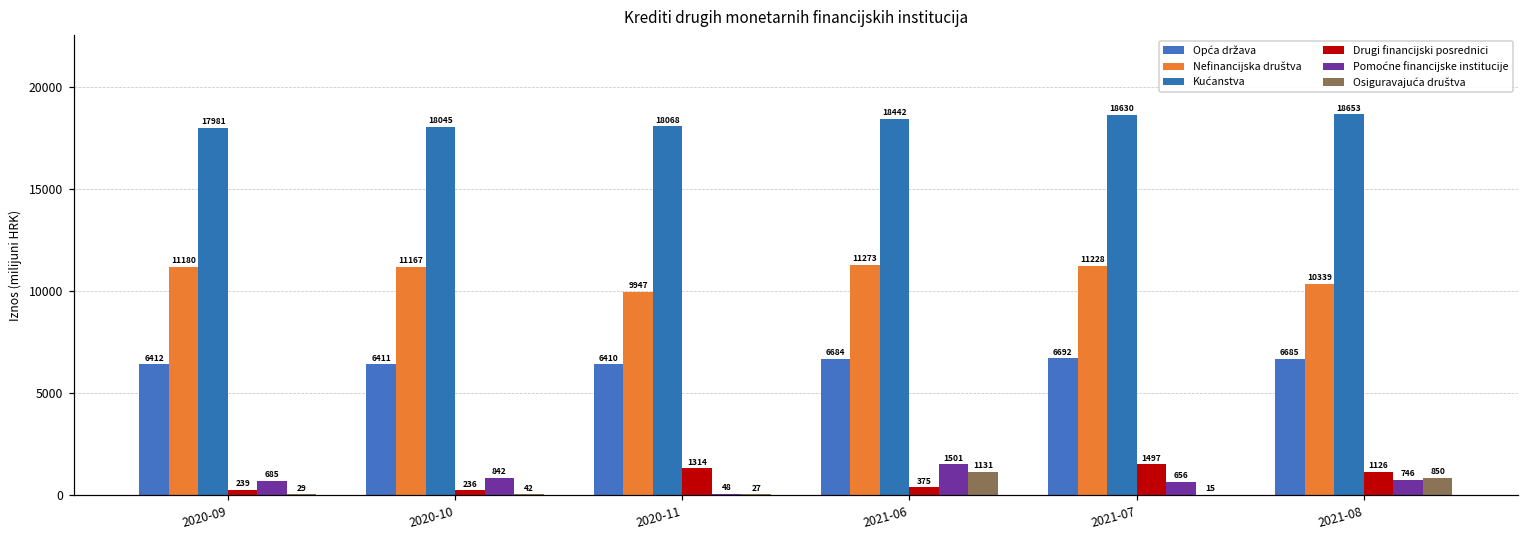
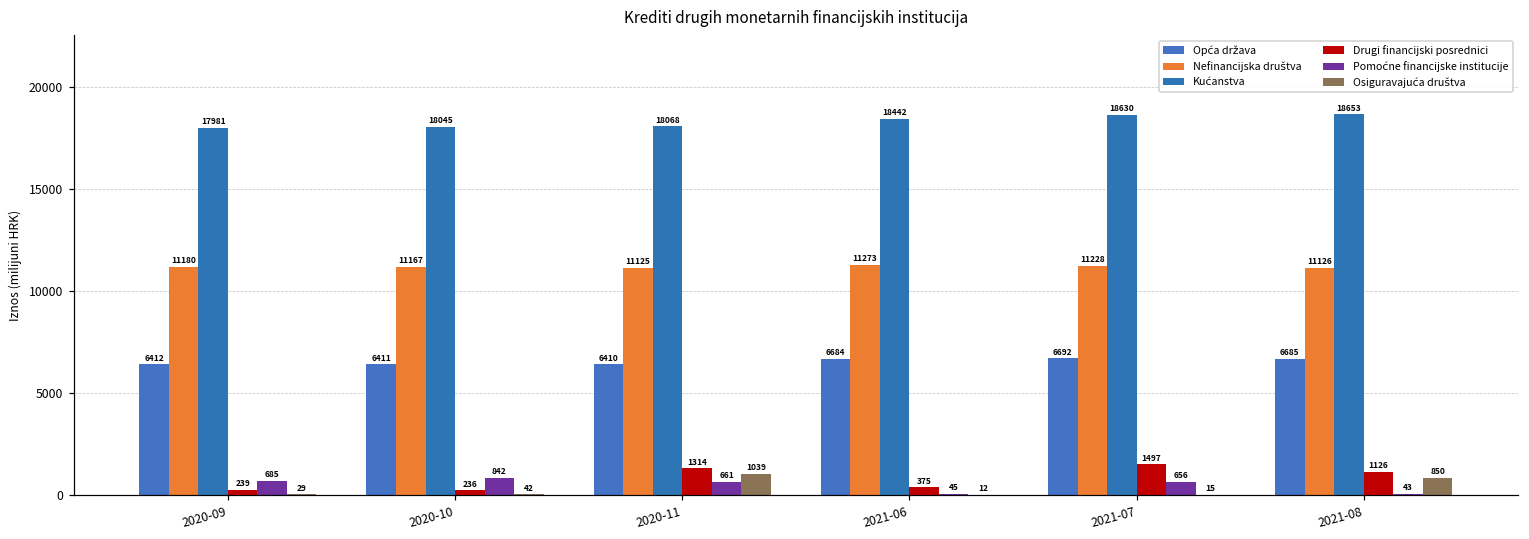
  {
    "Nefinancijska društva": {
      "2020-09": 11180,
      "2020-10": 11167,
-     "2020-11": 9947,
+     "2020-11": 11125,
      "2021-06": 11273,
      "2021-07": 11228,
-     "2021-08": 10339
+     "2021-08": 11126
    },
    "Drugi financijski posrednici": {
      "2020-09": 239,
      "2020-10": 236,
      "2020-11": 1314,
      "2021-06": 375,
      "2021-07": 1497,
      "2021-08": 1126
    },
    "Pomoćne financijske institucije": {
      "2020-09": 685,
      "2020-10": 842,
-     "2020-11": 48,
-     "2021-06": 1501,
+     "2020-11": 661,
+     "2021-06": 45,
      "2021-07": 656,
-     "2021-08": 746
+     "2021-08": 43
    },
    "Osiguravajuća društva": {
      "2020-09": 29,
      "2020-10": 42,
-     "2020-11": 27,
-     "2021-06": 1131,
+     "2020-11": 1039,
+     "2021-06": 12,
      "2021-07": 15,
      "2021-08": 850
    }
  }
